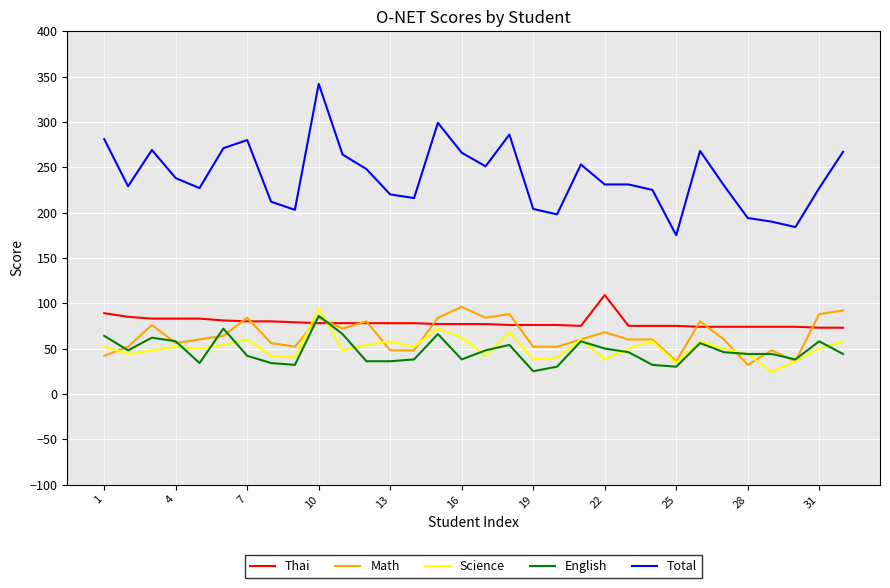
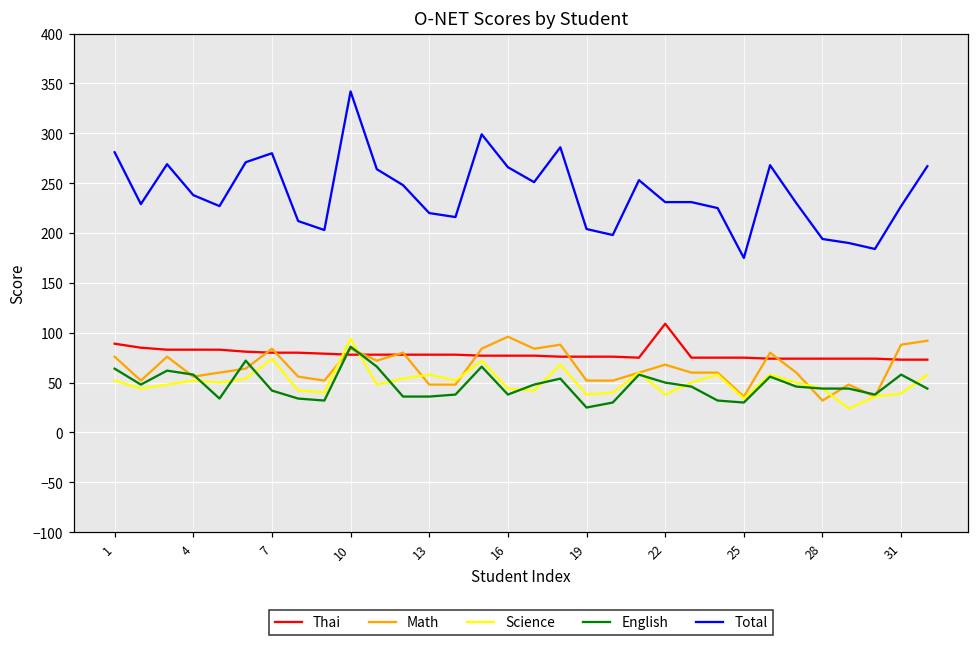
  {
    "Thai": {
      "1": 90,
      "4": 80,
      "7": 80,
      "10": 80,
      "13": 80,
      "16": 80,
      "19": 80,
      "22": 110,
      "25": 80,
      "28": 70,
      "31": 70
    },
    "Math": {
-     "1": 40,
+     "1": 80,
      "7": 80,
      "13": 50,
      "16": 100,
      "19": 50,
      "22": 70,
      "28": 30,
      "31": 90
    },
    "Science": {
      "1": 50,
      "4": 50,
-     "7": 60,
+     "7": 70,
      "10": 90,
      "13": 60,
-     "16": 60,
+     "16": 40,
      "19": 40,
      "22": 40,
-     "31": 50
+     "31": 40
    },
    "English": {
      "1": 60,
      "7": 40,
      "13": 40,
      "16": 40,
      "19": 30,
      "22": 50,
      "25": 30,
      "31": 60
    },
    "Total": {
      "1": 280,
      "4": 240,
      "7": 280,
      "10": 340,
      "13": 220,
      "16": 270,
      "19": 200,
      "22": 230,
      "25": 180,
      "28": 190,
      "31": 230
    }
  }
